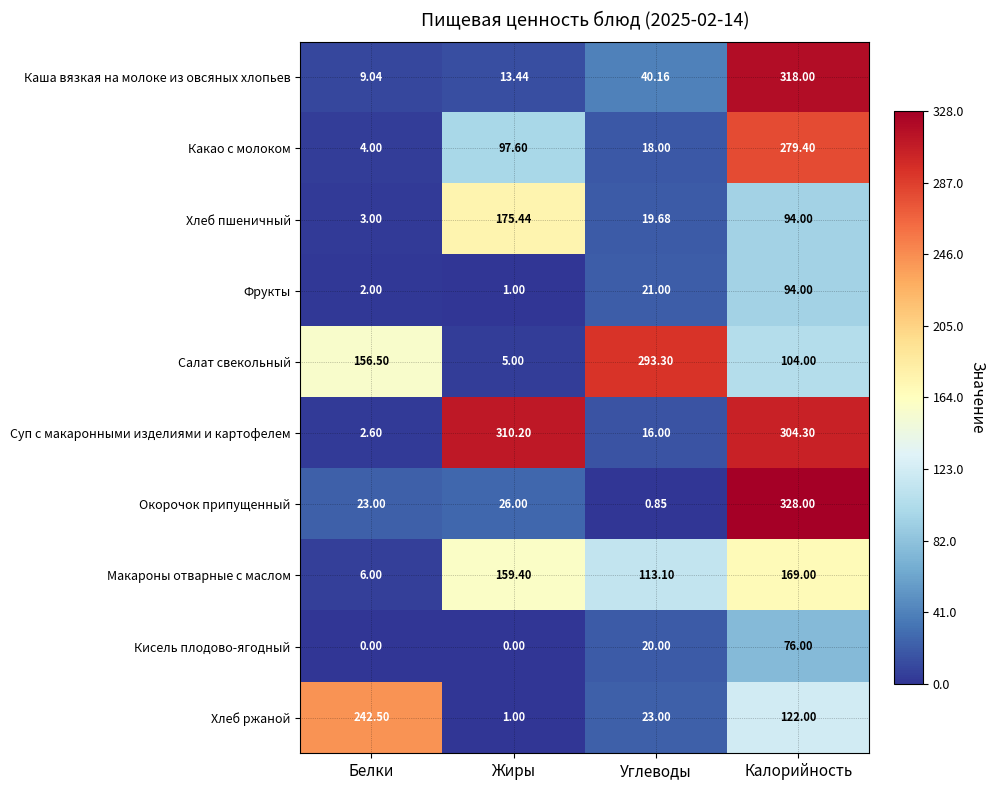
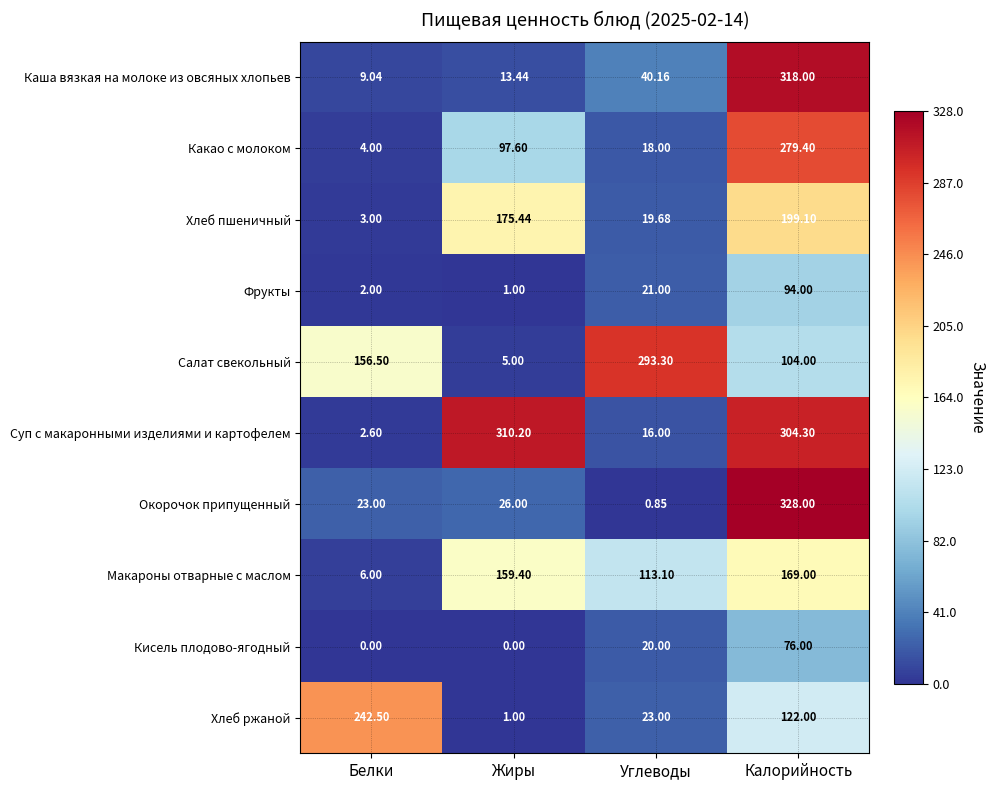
  {
    "Каша вязкая на молоке из овсяных хлопьев": {
      "Белки": 9.04,
      "Жиры": 13.44,
      "Углеводы": 40.16,
      "Калорийность": 318.00
    },
    "Какао с молоком": {
      "Белки": 4.00,
      "Жиры": 97.60,
      "Углеводы": 18.00,
      "Калорийность": 279.40
    },
    "Хлеб пшеничный": {
      "Белки": 3.00,
      "Жиры": 175.44,
      "Углеводы": 19.68,
-     "Калорийность": 94.00
+     "Калорийность": 199.10
    },
    "Фрукты": {
      "Белки": 2.00,
      "Жиры": 1.00,
      "Углеводы": 21.00,
      "Калорийность": 94.00
    },
    "Салат свекольный": {
      "Белки": 156.50,
      "Жиры": 5.00,
      "Углеводы": 293.30,
      "Калорийность": 104.00
    },
    "Суп с макаронными изделиями и картофелем": {
      "Белки": 2.60,
      "Жиры": 310.20,
      "Углеводы": 16.00,
      "Калорийность": 304.30
    },
    "Окорочок припущенный": {
      "Белки": 23.00,
      "Жиры": 26.00,
      "Углеводы": 0.85,
      "Калорийность": 328.00
    },
    "Макароны отварные с маслом": {
      "Белки": 6.00,
      "Жиры": 159.40,
      "Углеводы": 113.10,
      "Калорийность": 169.00
    },
    "Кисель плодово-ягодный": {
      "Белки": 0.00,
      "Жиры": 0.00,
      "Углеводы": 20.00,
      "Калорийность": 76.00
    },
    "Хлеб ржаной": {
      "Белки": 242.50,
      "Жиры": 1.00,
      "Углеводы": 23.00,
      "Калорийность": 122.00
    }
  }
